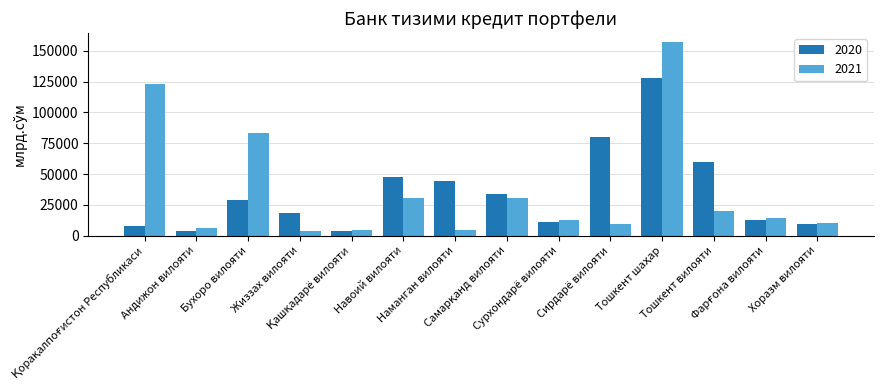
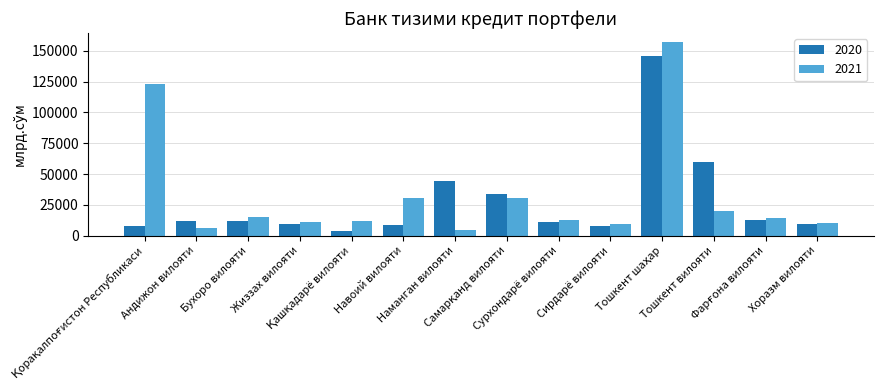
  {
    "2020": {
      "Қорақалпоғистон Республикаси": 8000,
-     "Андижон вилояти": 4000,
-     "Бухоро вилояти": 29000,
-     "Жиззах вилояти": 18000,
+     "Андижон вилояти": 12000,
+     "Бухоро вилояти": 12000,
+     "Жиззах вилояти": 10000,
      "Қашқадарё вилояти": 4000,
-     "Навоий вилояти": 48000,
+     "Навоий вилояти": 9000,
      "Наманган вилояти": 44000,
      "Самарқанд вилояти": 34000,
      "Сурхондарё вилояти": 11000,
-     "Сирдарё вилояти": 80000,
-     "Тошкент шаҳар": 128000,
+     "Сирдарё вилояти": 8000,
+     "Тошкент шаҳар": 146000,
      "Тошкент вилояти": 60000,
      "Фарғона вилояти": 12000,
      "Хоразм вилояти": 9000
    },
    "2021": {
      "Қорақалпоғистон Республикаси": 123000,
      "Андижон вилояти": 6000,
-     "Бухоро вилояти": 83000,
-     "Жиззах вилояти": 4000,
-     "Қашқадарё вилояти": 5000,
+     "Бухоро вилояти": 15000,
+     "Жиззах вилояти": 11000,
+     "Қашқадарё вилояти": 12000,
      "Навоий вилояти": 31000,
      "Наманган вилояти": 5000,
      "Самарқанд вилояти": 30000,
      "Сурхондарё вилояти": 13000,
      "Сирдарё вилояти": 10000,
      "Тошкент шаҳар": 157000,
      "Тошкент вилояти": 20000,
      "Фарғона вилояти": 14000,
      "Хоразм вилояти": 11000
    }
  }
